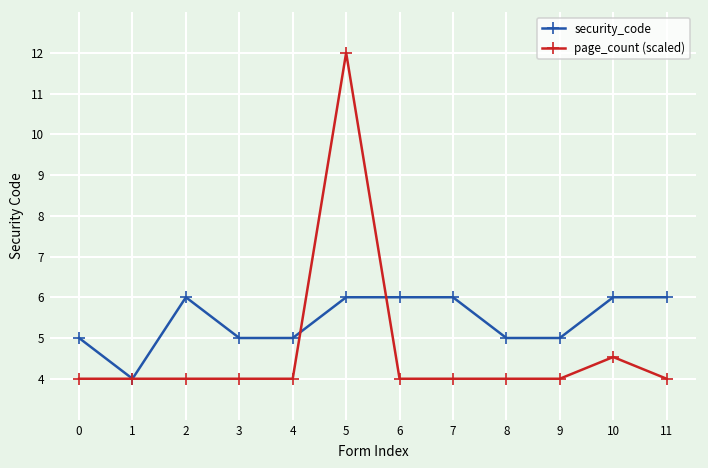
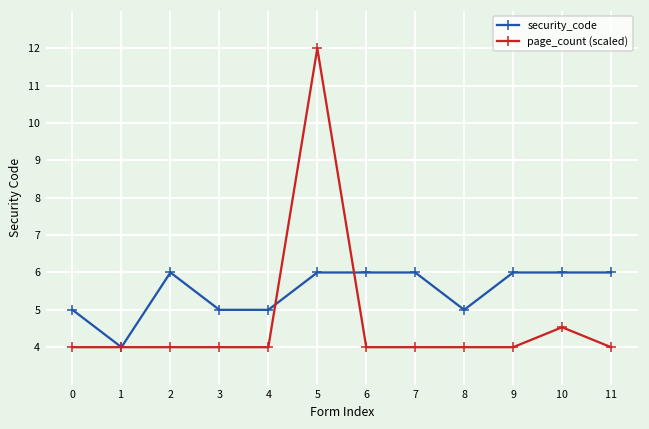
  {
    "security_code": {
      "0": 5,
      "2": 6,
      "3": 5,
      "4": 5,
      "5": 6,
      "6": 6,
      "7": 6,
      "8": 5,
-     "9": 5,
+     "9": 6,
      "10": 6,
      "11": 6
    },
    "page_count (scaled)": {
      "0": 4,
      "2": 4,
      "3": 4,
      "4": 4,
      "5": 12,
      "6": 4,
      "7": 4,
      "8": 4,
      "9": 4,
      "10": 4.5,
      "11": 4
    }
  }
